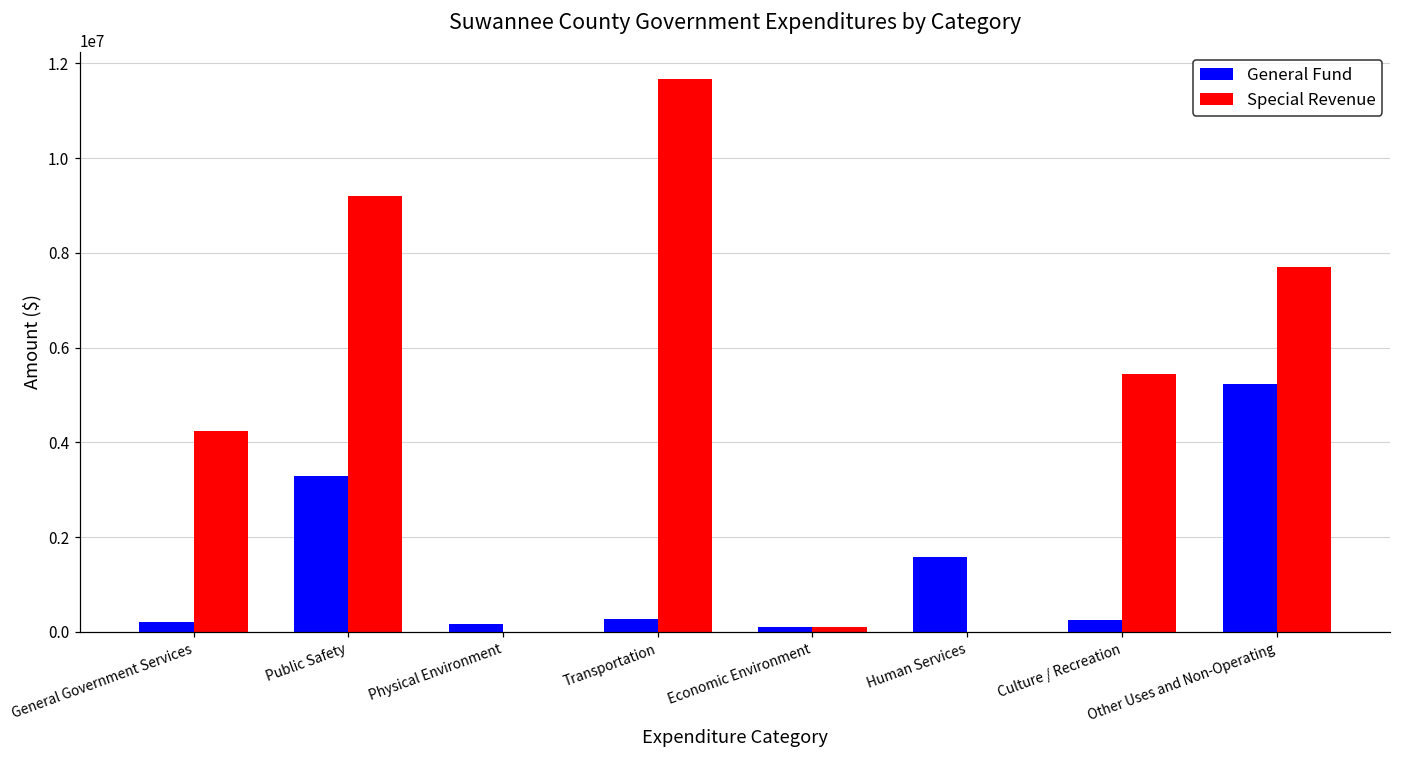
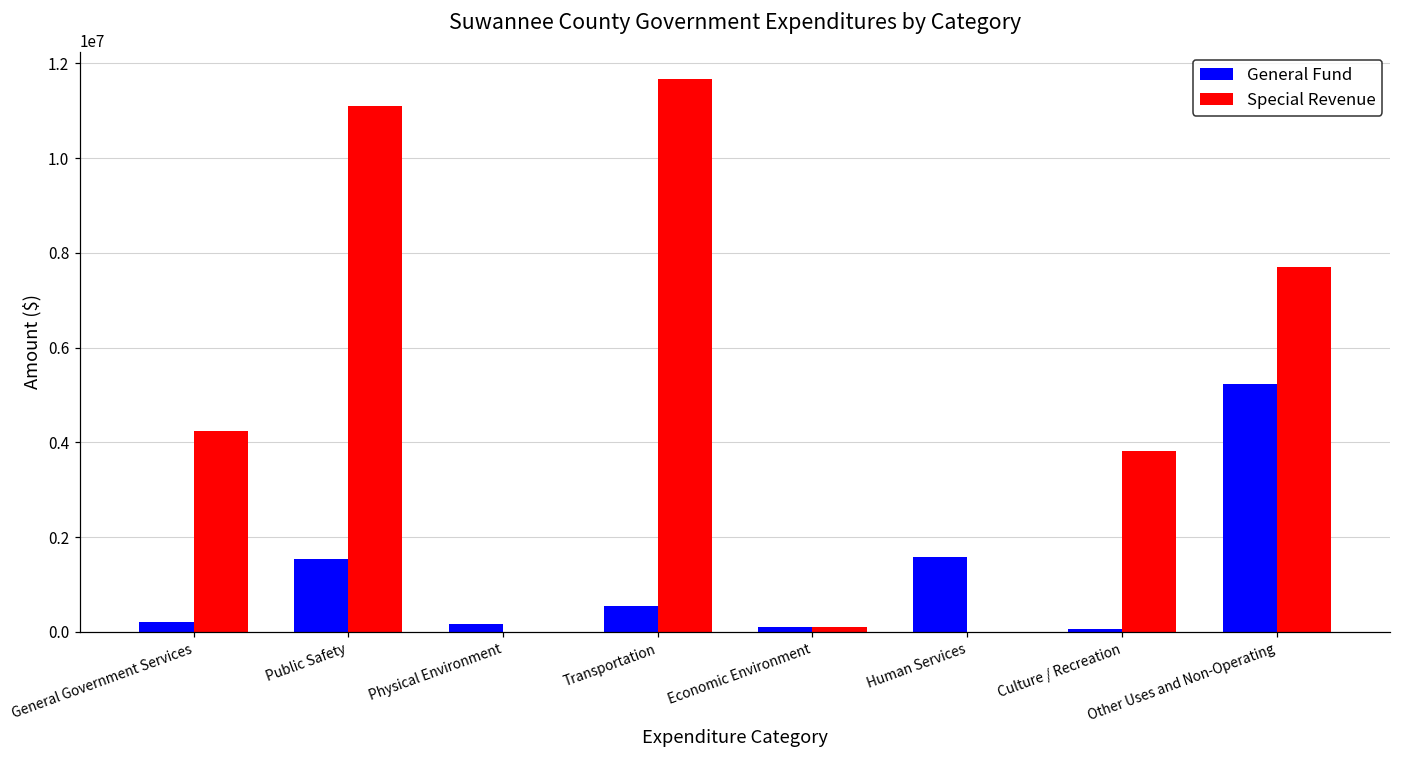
  {
    "General Fund": {
      "General Government Services": 200000,
-     "Public Safety": 3300000,
+     "Public Safety": 1500000,
      "Physical Environment": 200000,
-     "Transportation": 300000,
+     "Transportation": 600000,
      "Economic Environment": 100000,
      "Human Services": 1600000,
-     "Culture / Recreation": 300000,
+     "Culture / Recreation": 100000,
      "Other Uses and Non-Operating": 5200000
    },
    "Special Revenue": {
      "General Government Services": 4200000,
-     "Public Safety": 9200000,
+     "Public Safety": 11100000,
      "Physical Environment": 0,
      "Transportation": 11700000,
      "Economic Environment": 100000,
      "Human Services": 0,
-     "Culture / Recreation": 5400000,
+     "Culture / Recreation": 3800000,
      "Other Uses and Non-Operating": 7700000
    }
  }
